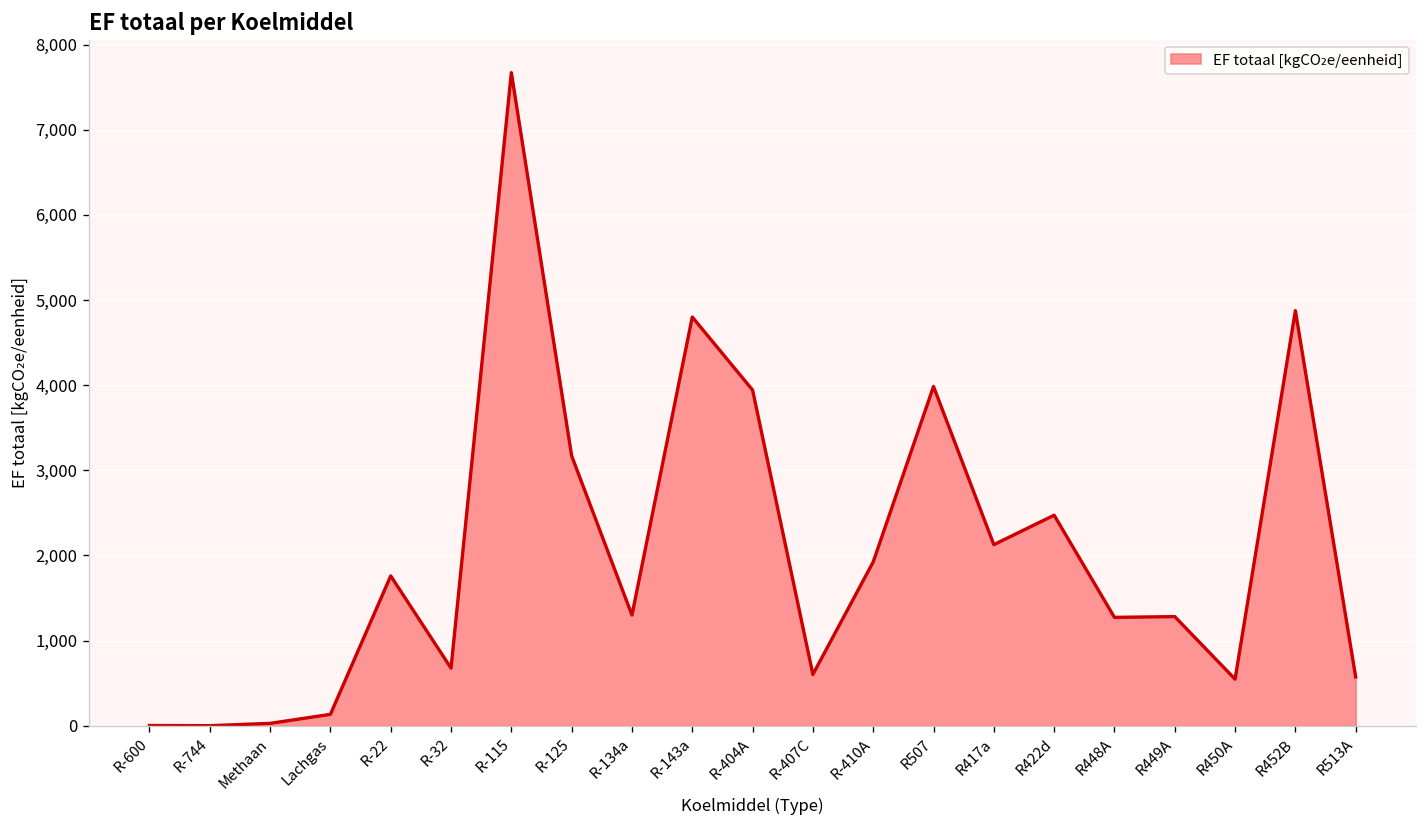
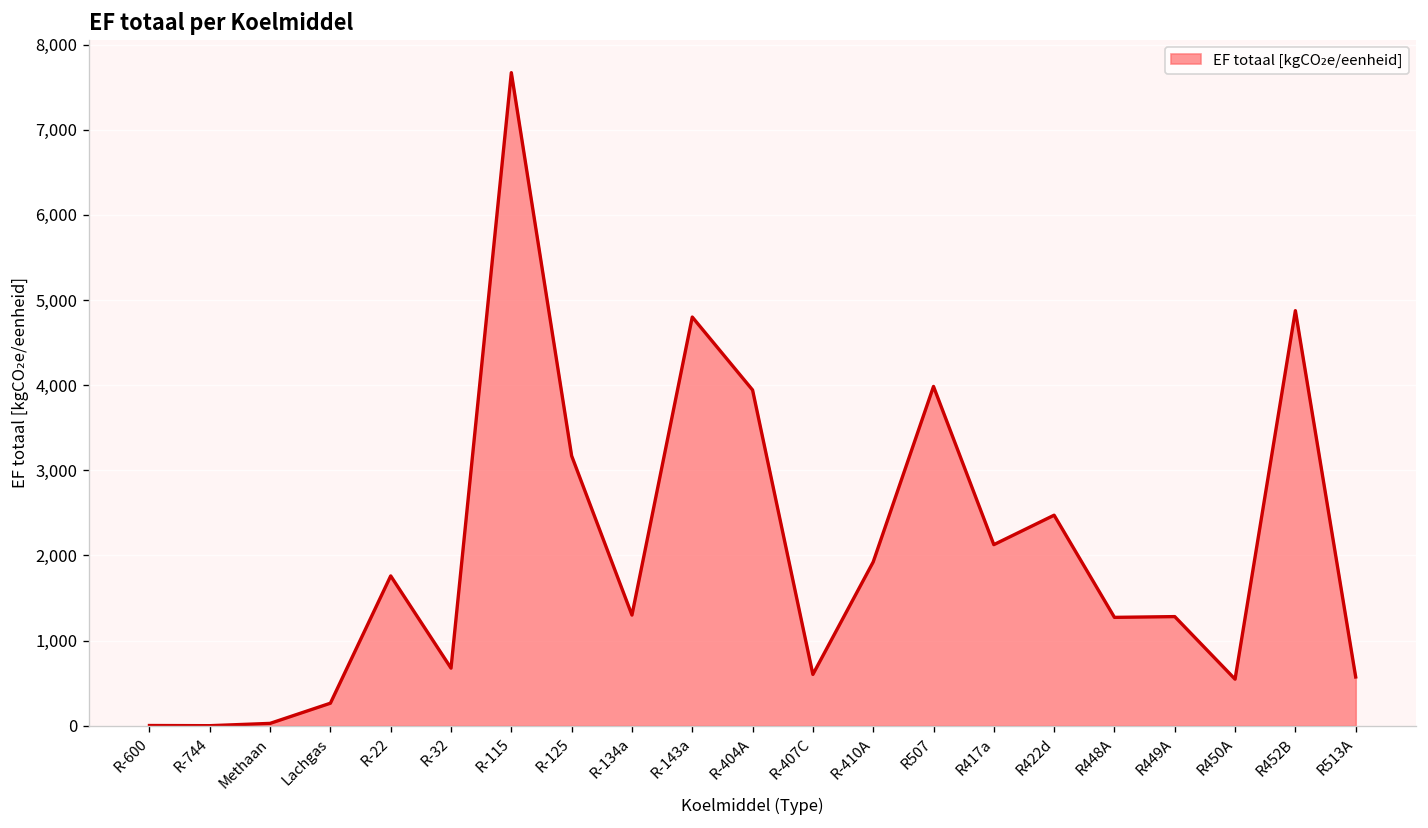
  {
    "R-600": "0",
    "R-744": "0",
    "Methaan": "0",
-   "Lachgas": "100",
+   "Lachgas": "300",
    "R-22": "1,800",
    "R-32": "700",
    "R-115": "7,700",
    "R-125": "3,200",
    "R-134a": "1,300",
    "R-143a": "4,800",
    "R-404A": "3,900",
    "R-407C": "600",
    "R-410A": "1,900",
    "R507": "4,000",
    "R417a": "2,100",
    "R422d": "2,500",
    "R448A": "1,300",
    "R449A": "1,300",
    "R450A": "500",
    "R452B": "4,900",
    "R513A": "600"
  }
